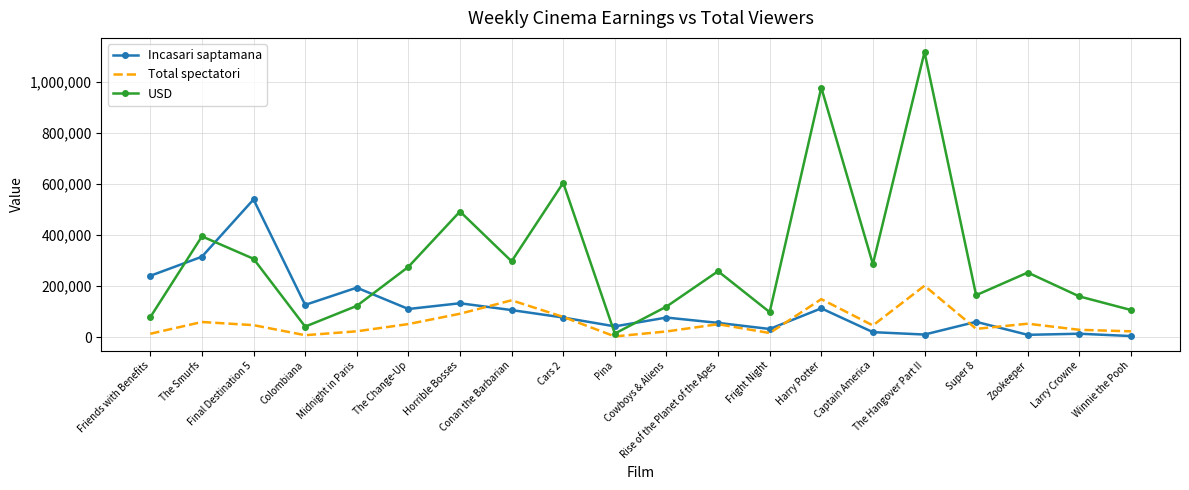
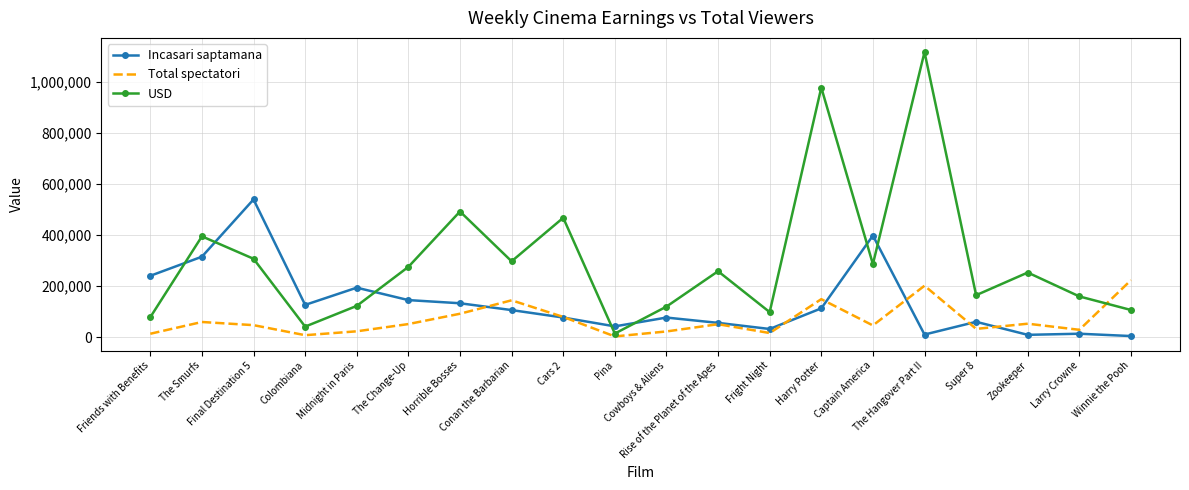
  {
    "Incasari saptamana": {
      "Friends with Benefits": "240,000",
      "The Smurfs": "320,000",
      "Final Destination 5": "540,000",
      "Colombiana": "130,000",
      "Midnight in Paris": "190,000",
-     "The Change-Up": "110,000",
+     "The Change-Up": "140,000",
      "Horrible Bosses": "130,000",
      "Conan the Barbarian": "110,000",
      "Pina": "40,000",
      "Cowboys & Aliens": "80,000",
      "Fright Night": "30,000",
      "Harry Potter": "110,000",
-     "Captain America": "20,000",
+     "Captain America": "400,000",
      "The Hangover Part II": "10,000",
      "Super 8": "60,000",
      "Zookeeper": "10,000",
      "Larry Crowne": "10,000",
      "Winnie the Pooh": "0"
    },
    "Total spectatori": {
      "Friends with Benefits": "10,000",
      "The Smurfs": "60,000",
      "Final Destination 5": "50,000",
      "Colombiana": "10,000",
      "Midnight in Paris": "20,000",
      "The Change-Up": "50,000",
      "Horrible Bosses": "90,000",
      "Conan the Barbarian": "140,000",
      "Pina": "0",
      "Cowboys & Aliens": "20,000",
      "Fright Night": "20,000",
      "Harry Potter": "150,000",
      "Captain America": "50,000",
      "The Hangover Part II": "200,000",
      "Super 8": "30,000",
      "Zookeeper": "50,000",
      "Larry Crowne": "30,000",
-     "Winnie the Pooh": "20,000"
+     "Winnie the Pooh": "220,000"
    },
    "USD": {
      "Friends with Benefits": "80,000",
      "The Smurfs": "390,000",
      "Final Destination 5": "310,000",
      "Colombiana": "40,000",
      "Midnight in Paris": "120,000",
      "The Change-Up": "280,000",
      "Horrible Bosses": "490,000",
      "Conan the Barbarian": "300,000",
-     "Cars 2": "600,000",
+     "Cars 2": "470,000",
      "Pina": "10,000",
      "Cowboys & Aliens": "120,000",
      "Rise of the Planet of the Apes": "260,000",
      "Fright Night": "100,000",
      "Harry Potter": "980,000",
      "Captain America": "290,000",
      "The Hangover Part II": "1,120,000",
      "Super 8": "160,000",
      "Zookeeper": "250,000",
      "Larry Crowne": "160,000",
      "Winnie the Pooh": "110,000"
    }
  }
